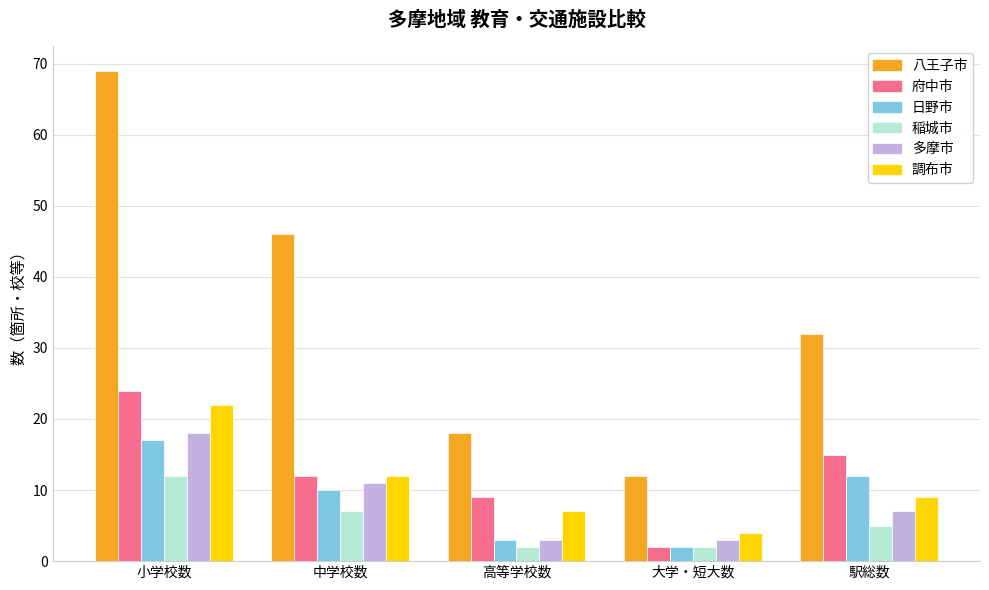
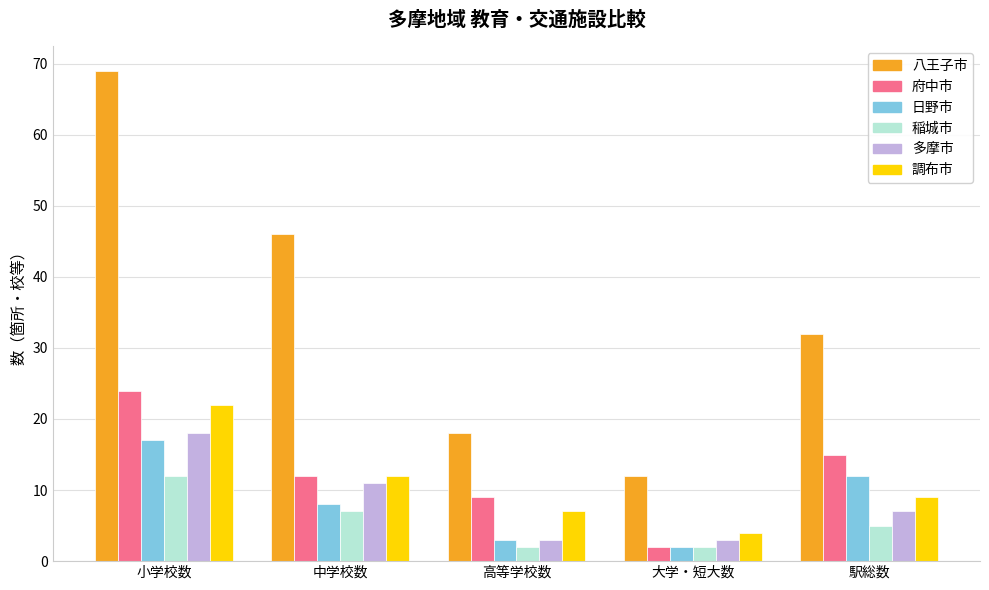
  {
    "八王子市": {
      "小学校数": 69,
      "中学校数": 46,
      "高等学校数": 18,
      "大学・短大数": 12,
      "駅総数": 32
    },
    "府中市": {
      "小学校数": 24,
      "中学校数": 12,
      "高等学校数": 9,
      "大学・短大数": 2,
      "駅総数": 15
    },
    "日野市": {
      "小学校数": 17,
-     "中学校数": 10,
+     "中学校数": 8,
      "高等学校数": 3,
      "大学・短大数": 2,
      "駅総数": 12
    },
    "調布市": {
      "小学校数": 22,
      "中学校数": 12,
      "高等学校数": 7,
      "大学・短大数": 4,
      "駅総数": 9
    }
  }
